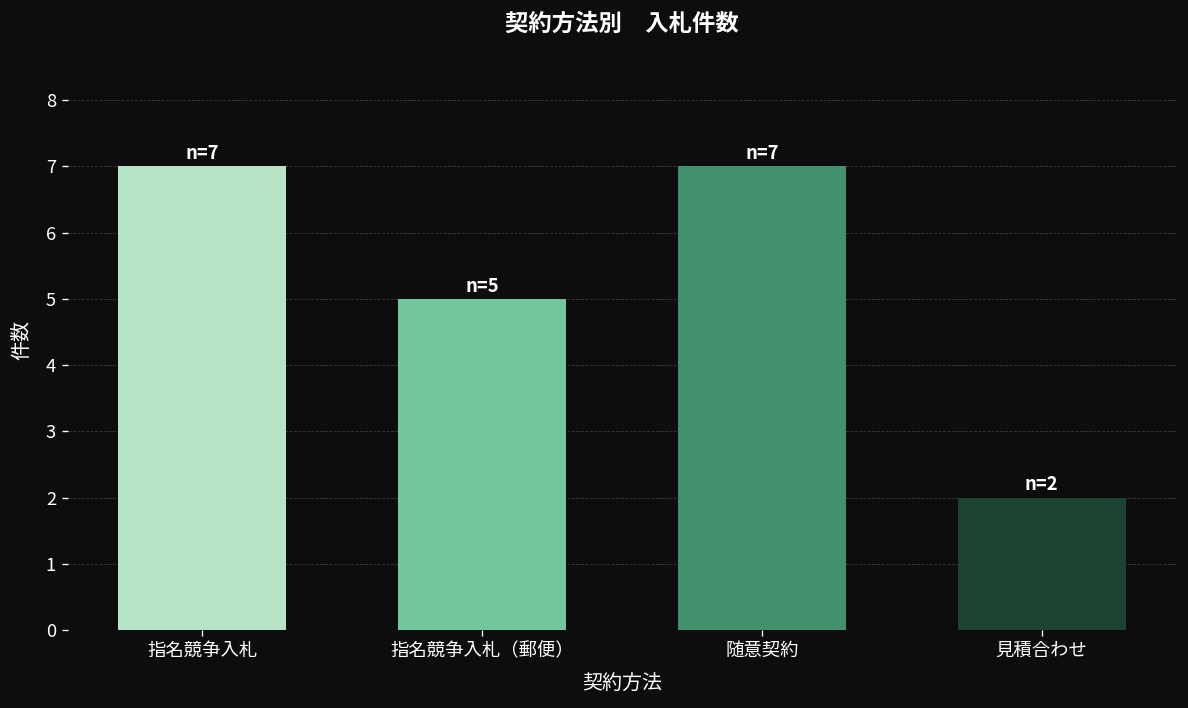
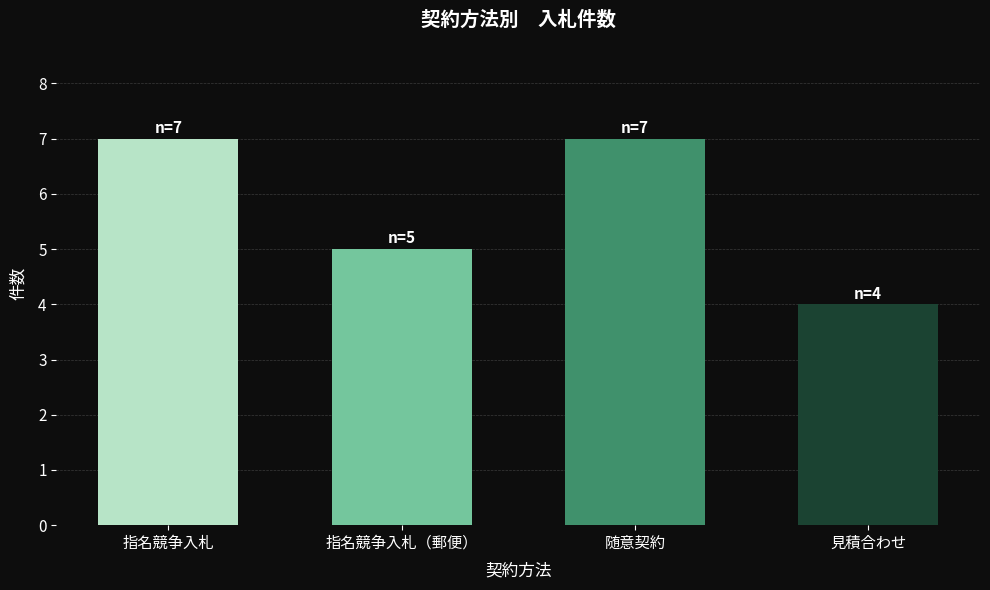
  {
    "指名競争入札": 7,
    "指名競争入札（郵便）": 5,
    "随意契約": 7,
-   "見積合わせ": 2
+   "見積合わせ": 4
  }
